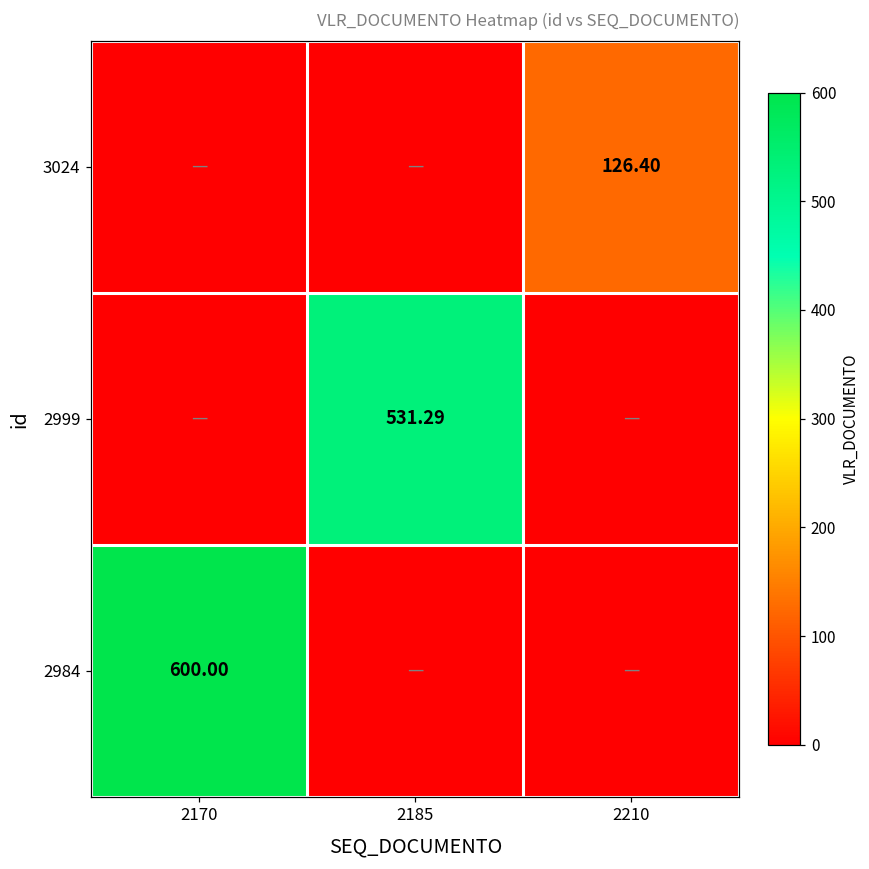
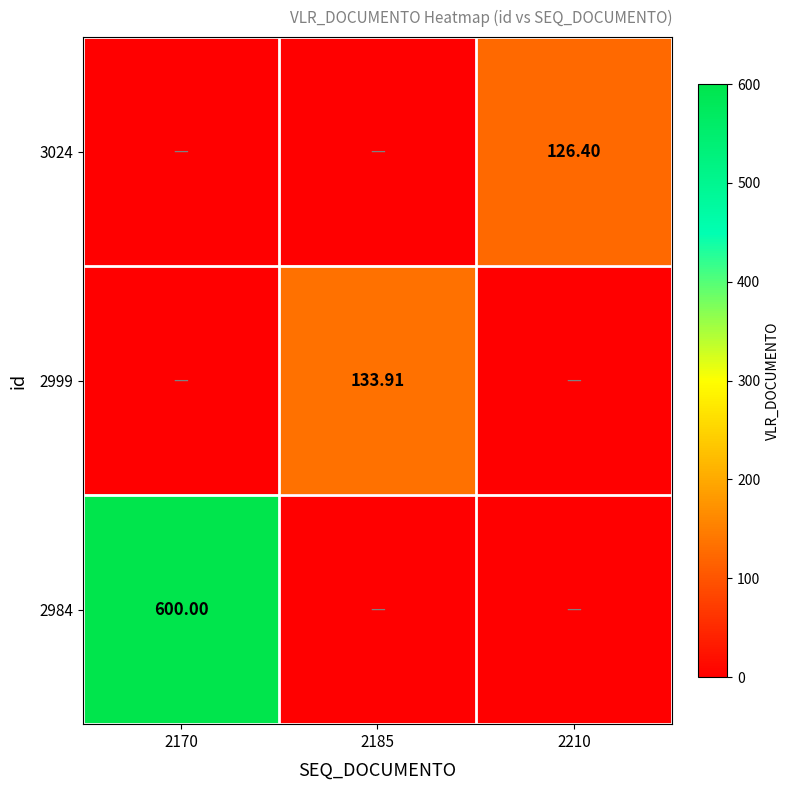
  {
    "3024": {
      "2210": 126.40
    },
    "2999": {
-     "2185": 531.29
+     "2185": 133.91
    },
    "2984": {
      "2170": 600.00
    }
  }
